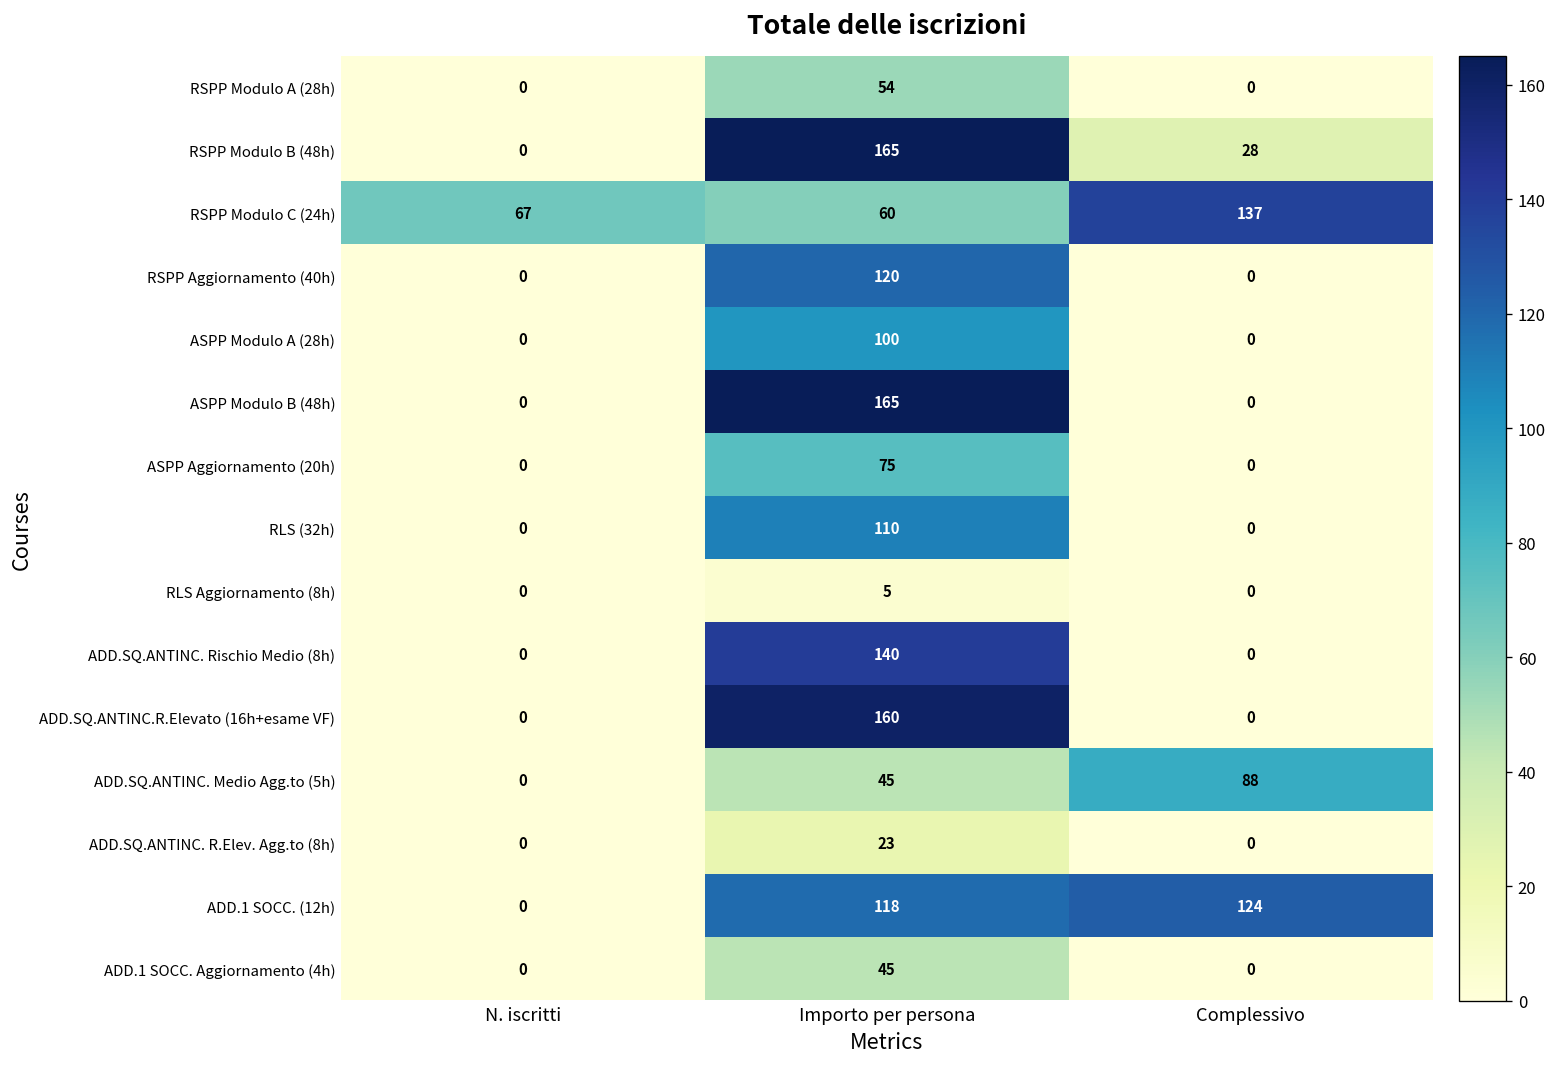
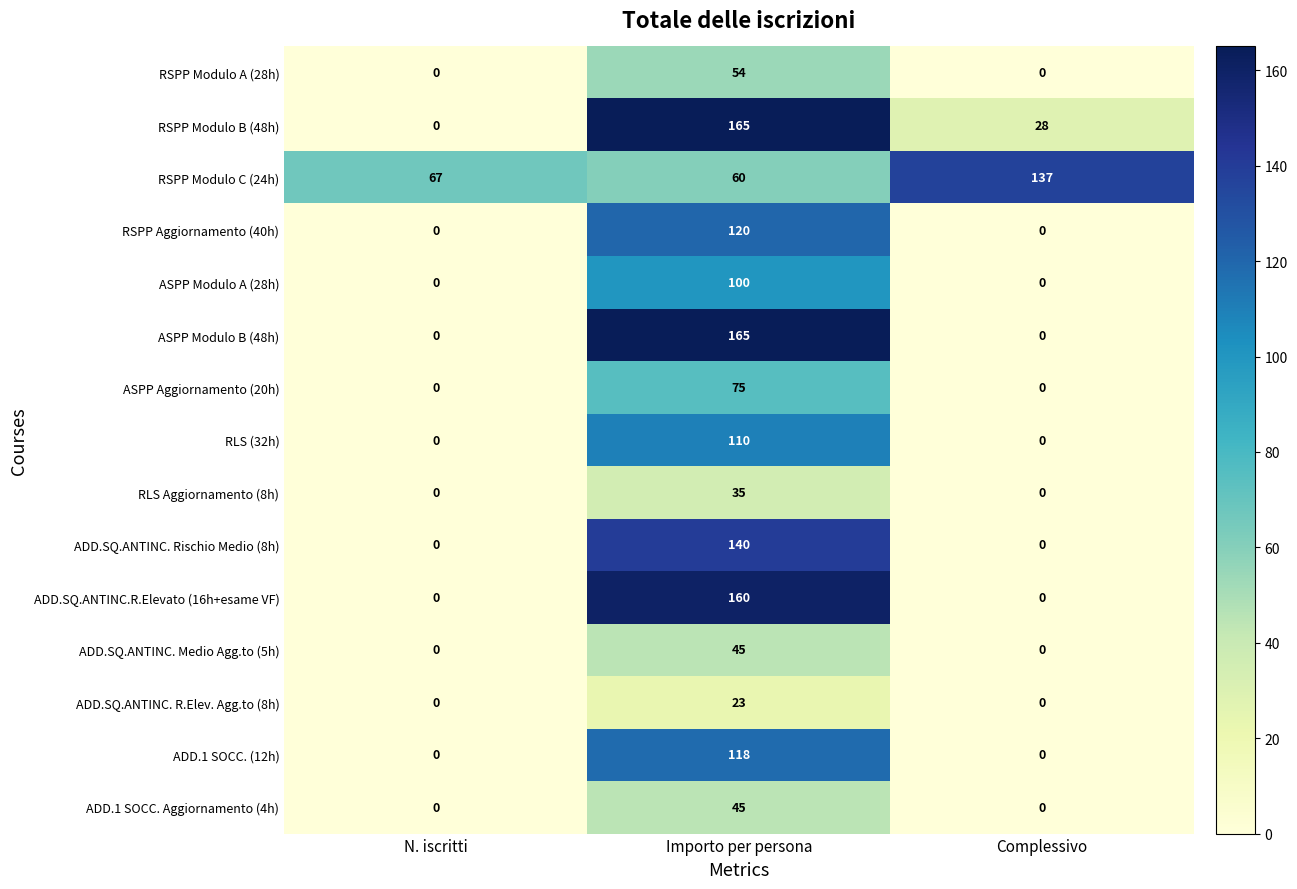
  {
    "RSPP Modulo A (28h)": {
      "N. iscritti": 0,
      "Importo per persona": 54,
      "Complessivo": 0
    },
    "RSPP Modulo B (48h)": {
      "N. iscritti": 0,
      "Importo per persona": 165,
      "Complessivo": 28
    },
    "RSPP Modulo C (24h)": {
      "N. iscritti": 67,
      "Importo per persona": 60,
      "Complessivo": 137
    },
    "RSPP Aggiornamento (40h)": {
      "N. iscritti": 0,
      "Importo per persona": 120,
      "Complessivo": 0
    },
    "ASPP Modulo A (28h)": {
      "N. iscritti": 0,
      "Importo per persona": 100,
      "Complessivo": 0
    },
    "ASPP Modulo B (48h)": {
      "N. iscritti": 0,
      "Importo per persona": 165,
      "Complessivo": 0
    },
    "ASPP Aggiornamento (20h)": {
      "N. iscritti": 0,
      "Importo per persona": 75,
      "Complessivo": 0
    },
    "RLS (32h)": {
      "N. iscritti": 0,
      "Importo per persona": 110,
      "Complessivo": 0
    },
    "RLS Aggiornamento (8h)": {
      "N. iscritti": 0,
-     "Importo per persona": 5,
+     "Importo per persona": 35,
      "Complessivo": 0
    },
    "ADD.SQ.ANTINC. Rischio Medio (8h)": {
      "N. iscritti": 0,
      "Importo per persona": 140,
      "Complessivo": 0
    },
    "ADD.SQ.ANTINC.R.Elevato (16h+esame VF)": {
      "N. iscritti": 0,
      "Importo per persona": 160,
      "Complessivo": 0
    },
    "ADD.SQ.ANTINC. Medio Agg.to (5h)": {
      "N. iscritti": 0,
      "Importo per persona": 45,
-     "Complessivo": 88
+     "Complessivo": 0
    },
    "ADD.SQ.ANTINC. R.Elev. Agg.to (8h)": {
      "N. iscritti": 0,
      "Importo per persona": 23,
      "Complessivo": 0
    },
    "ADD.1 SOCC. (12h)": {
      "N. iscritti": 0,
      "Importo per persona": 118,
-     "Complessivo": 124
+     "Complessivo": 0
    },
    "ADD.1 SOCC. Aggiornamento (4h)": {
      "N. iscritti": 0,
      "Importo per persona": 45,
      "Complessivo": 0
    }
  }
